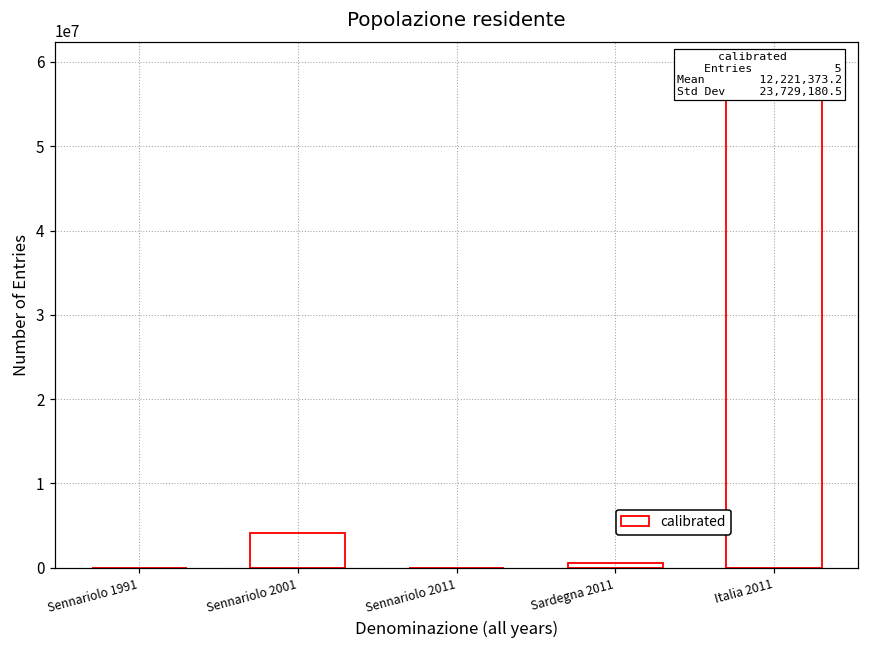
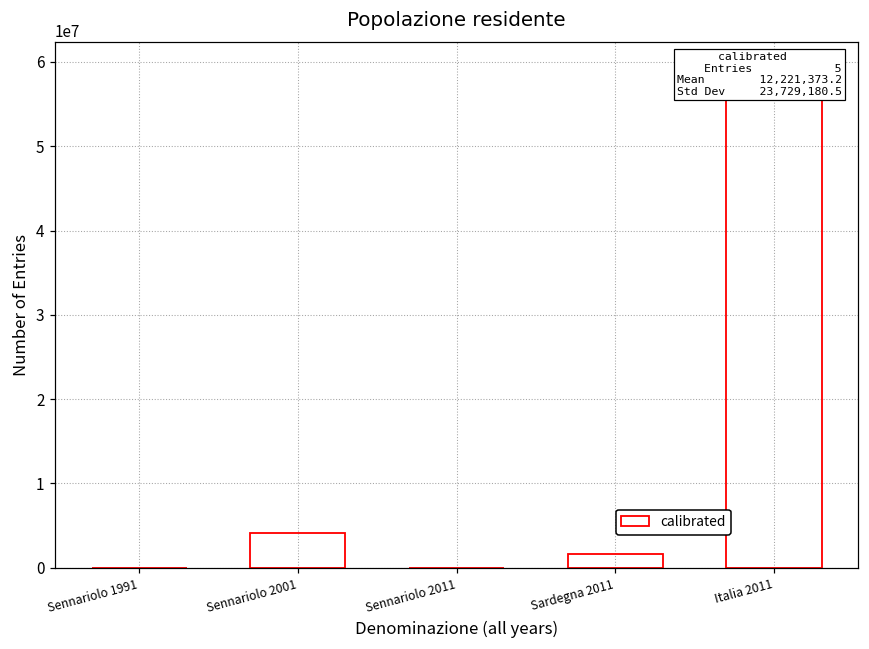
  {
    "Sennariolo 2001": 4000000,
-   "Sardegna 2011": 1000000
+   "Sardegna 2011": 2000000
  }
